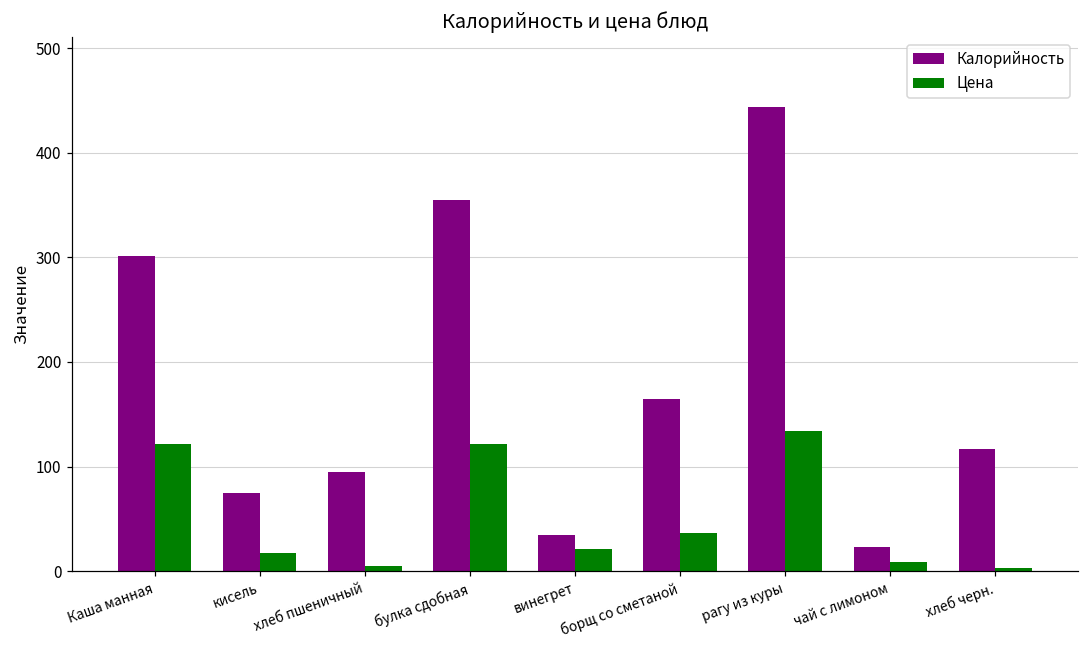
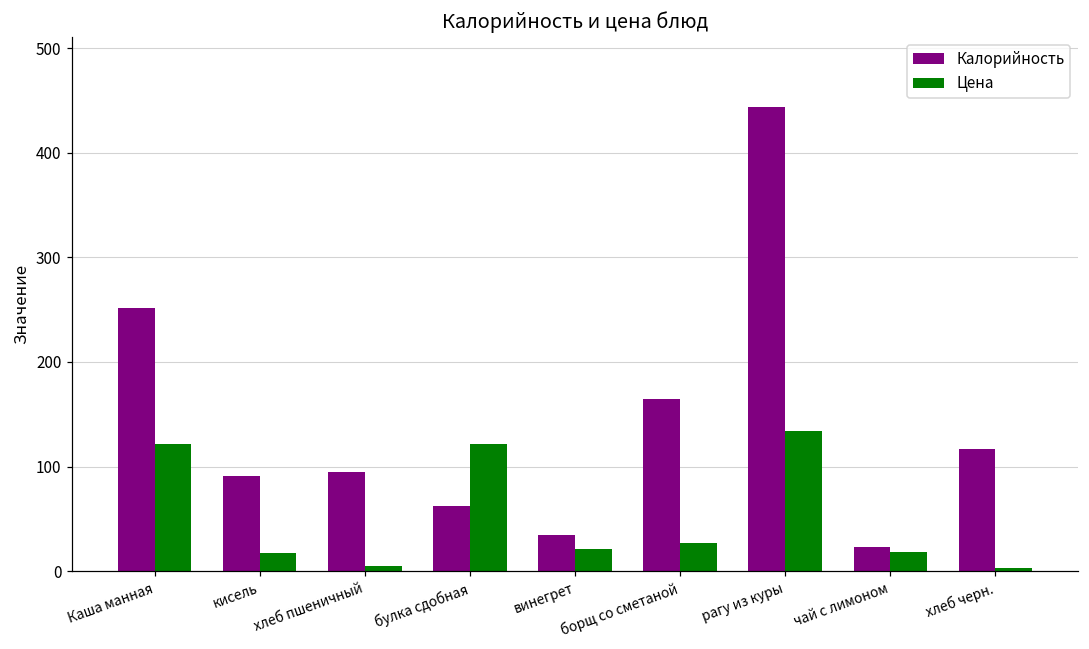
  {
    "Калорийность": {
-     "Каша манная": 300,
-     "кисель": 80,
+     "Каша манная": 250,
+     "кисель": 90,
      "хлеб пшеничный": 100,
-     "булка сдобная": 360,
+     "булка сдобная": 60,
      "винегрет": 40,
      "борщ со сметаной": 170,
      "рагу из куры": 440,
      "чай с лимоном": 20,
      "хлеб черн.": 120
    },
    "Цена": {
      "Каша манная": 120,
      "кисель": 20,
      "хлеб пшеничный": 0,
      "булка сдобная": 120,
      "винегрет": 20,
-     "борщ со сметаной": 40,
+     "борщ со сметаной": 30,
      "рагу из куры": 130,
-     "чай с лимоном": 10,
+     "чай с лимоном": 20,
      "хлеб черн.": 0
    }
  }
